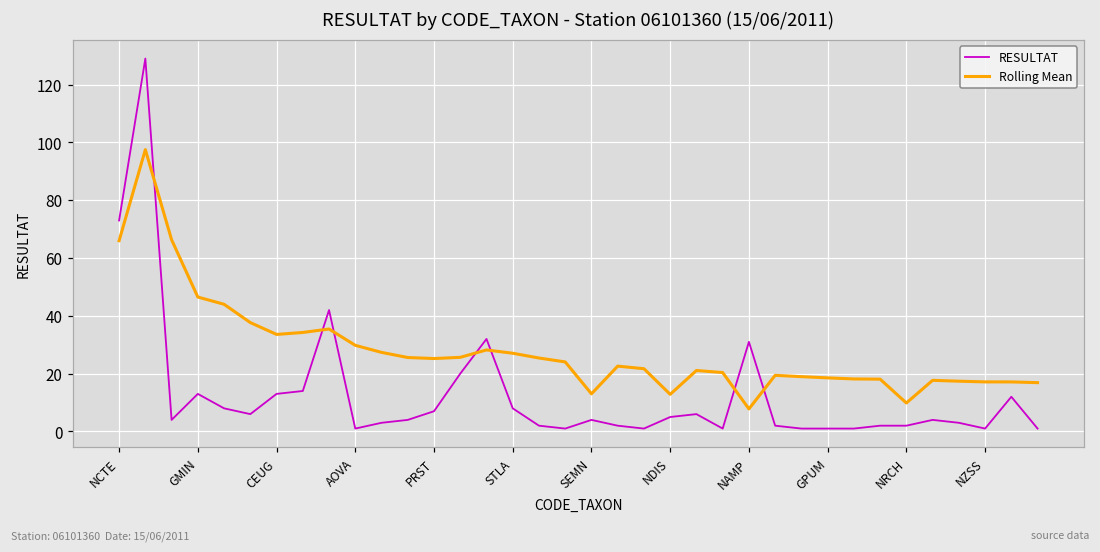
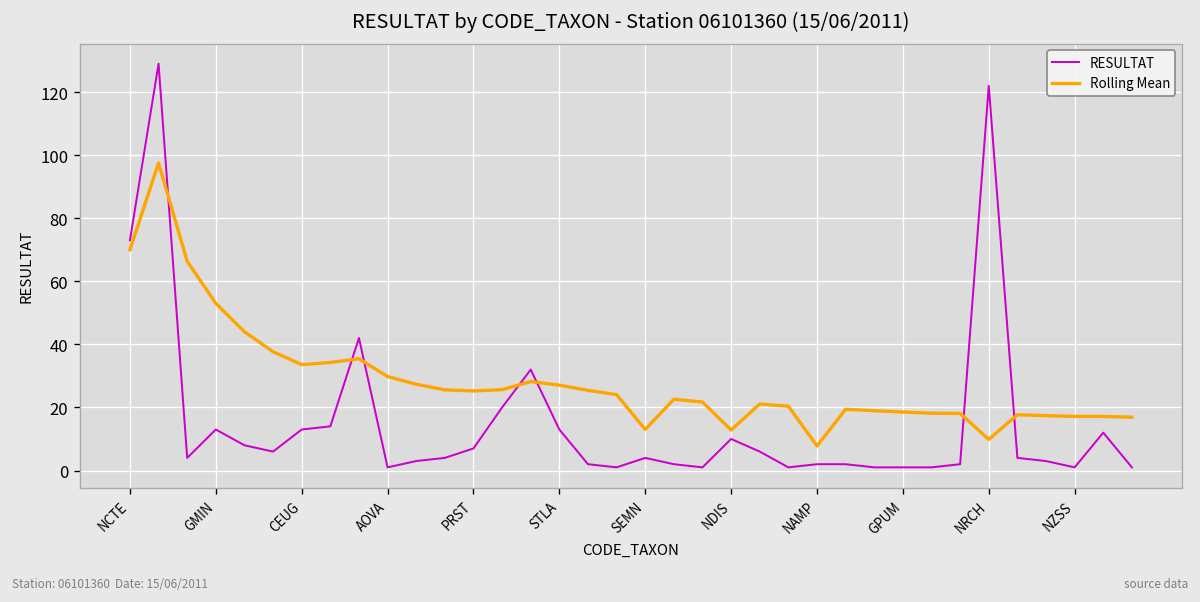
  {
    "RESULTAT": {
      "NCTE": 73,
      "GMIN": 13,
      "CEUG": 13,
      "AOVA": 1,
      "PRST": 7,
-     "STLA": 8,
+     "STLA": 13,
      "SEMN": 4,
-     "NDIS": 5,
-     "NAMP": 31,
+     "NDIS": 10,
+     "NAMP": 2,
      "GPUM": 1,
-     "NRCH": 2,
+     "NRCH": 122,
      "NZSS": 1
    },
    "Rolling Mean": {
-     "NCTE": 66,
-     "GMIN": 47,
+     "NCTE": 70,
+     "GMIN": 53,
      "CEUG": 34,
      "AOVA": 30,
      "PRST": 25,
      "STLA": 27,
      "SEMN": 13,
      "NDIS": 13,
      "NAMP": 8,
      "GPUM": 19,
      "NRCH": 10,
      "NZSS": 17
    }
  }
